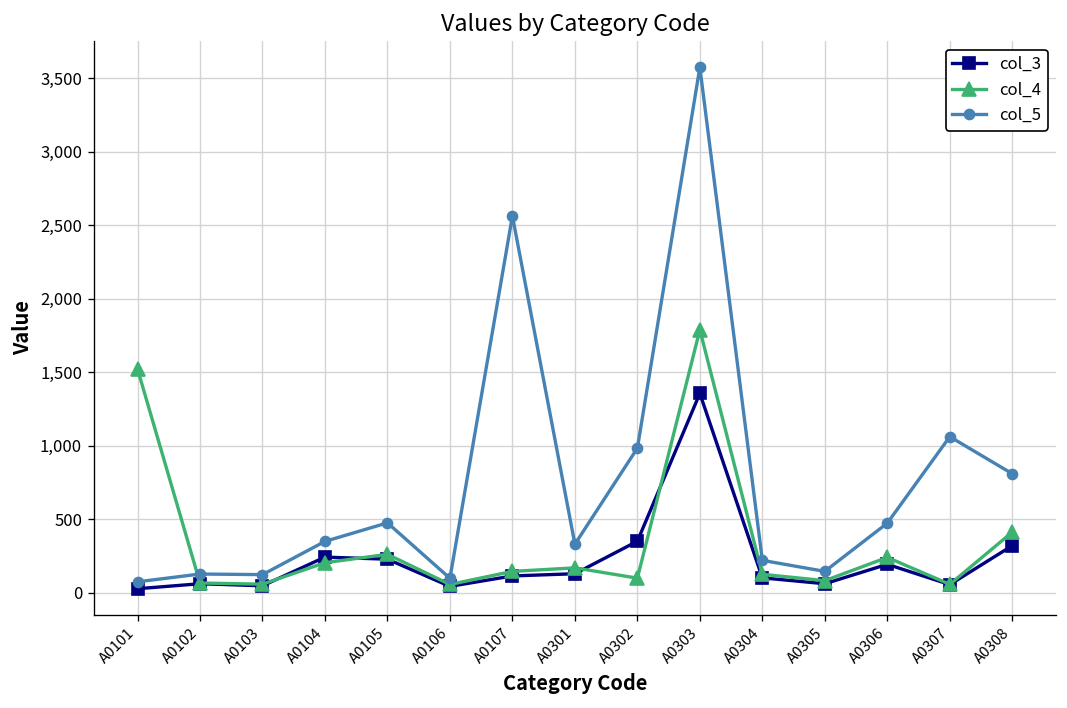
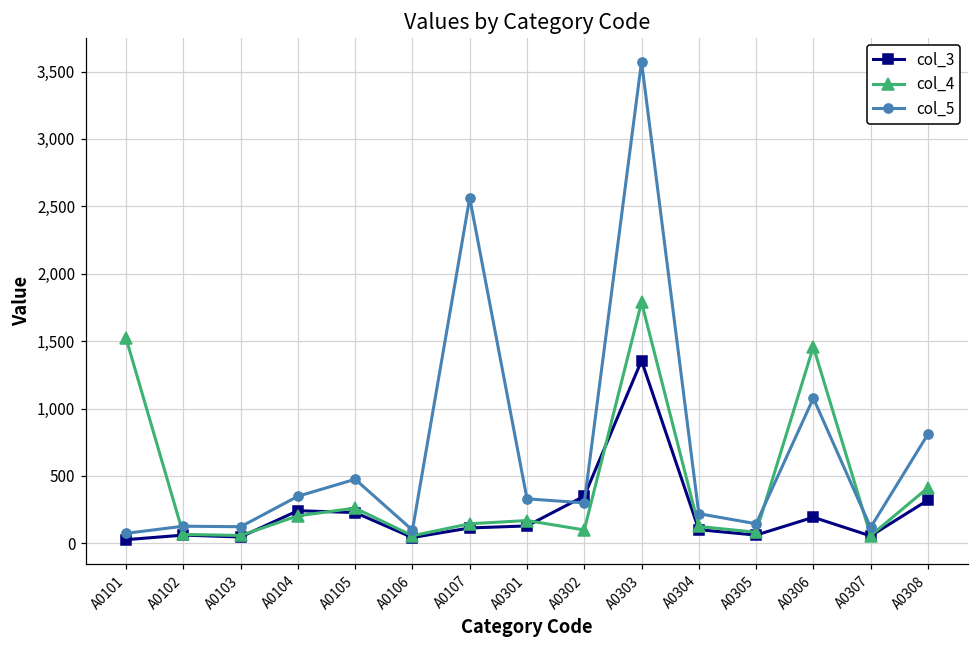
  {
    "col_3": {
      "A0101": "30",
      "A0104": "240",
      "A0105": "230",
      "A0107": "110",
      "A0301": "130",
      "A0302": "350",
      "A0303": "1,360",
      "A0304": "100",
      "A0306": "190",
      "A0308": "320"
    },
    "col_4": {
      "A0101": "1,520",
      "A0104": "200",
      "A0105": "260",
      "A0107": "150",
      "A0301": "170",
      "A0302": "100",
      "A0303": "1,790",
      "A0304": "130",
-     "A0306": "240",
+     "A0306": "1,460",
      "A0308": "410"
    },
    "col_5": {
      "A0101": "70",
      "A0102": "130",
      "A0103": "120",
      "A0104": "350",
      "A0105": "480",
      "A0106": "100",
      "A0107": "2,560",
      "A0301": "330",
-     "A0302": "980",
+     "A0302": "300",
      "A0303": "3,570",
      "A0304": "220",
      "A0305": "150",
-     "A0306": "470",
-     "A0307": "1,060",
+     "A0306": "1,080",
+     "A0307": "120",
      "A0308": "810"
    }
  }
